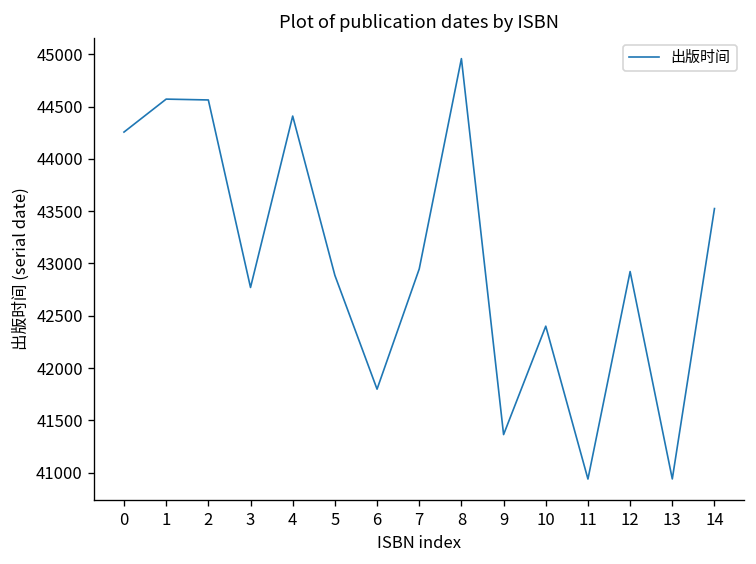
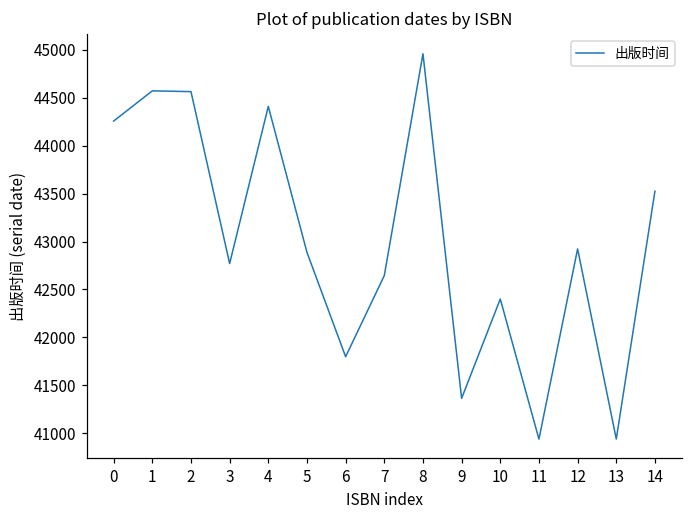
  {
    "0": 44300,
    "1": 44600,
    "2": 44600,
    "3": 42800,
    "4": 44400,
    "5": 42900,
    "6": 41800,
-   "7": 42900,
+   "7": 42600,
    "8": 45000,
    "9": 41400,
    "10": 42400,
    "11": 40900,
    "12": 42900,
    "13": 40900,
    "14": 43500
  }
